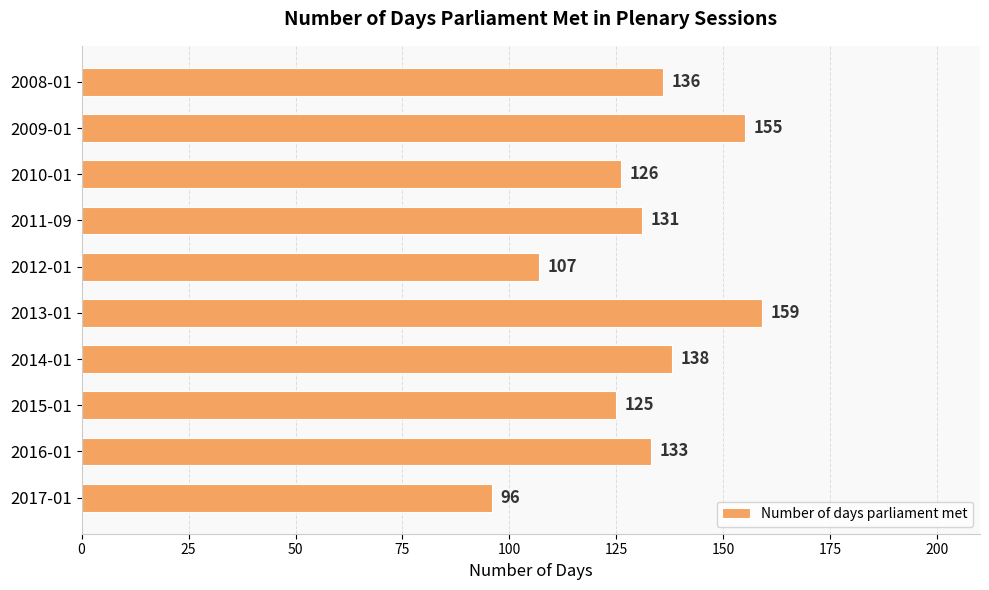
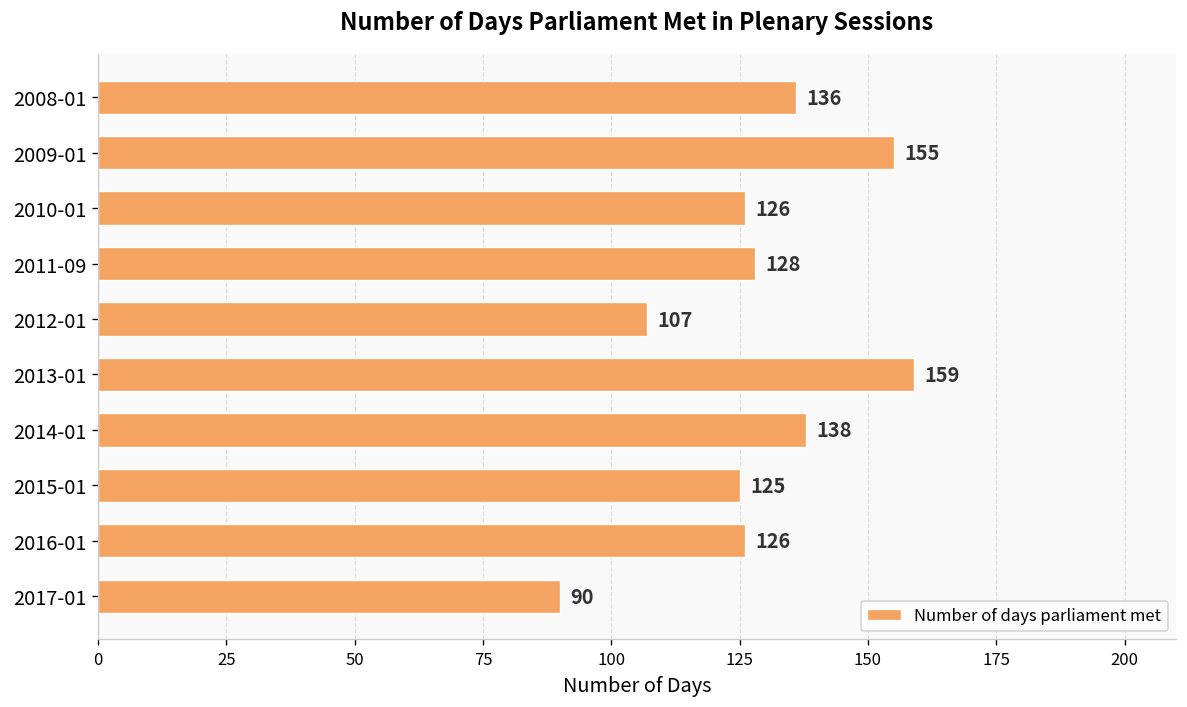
  {
    "2008-01": 136,
    "2009-01": 155,
    "2010-01": 126,
-   "2011-09": 131,
+   "2011-09": 128,
    "2012-01": 107,
    "2013-01": 159,
    "2014-01": 138,
    "2015-01": 125,
-   "2016-01": 133,
-   "2017-01": 96
+   "2016-01": 126,
+   "2017-01": 90
  }
